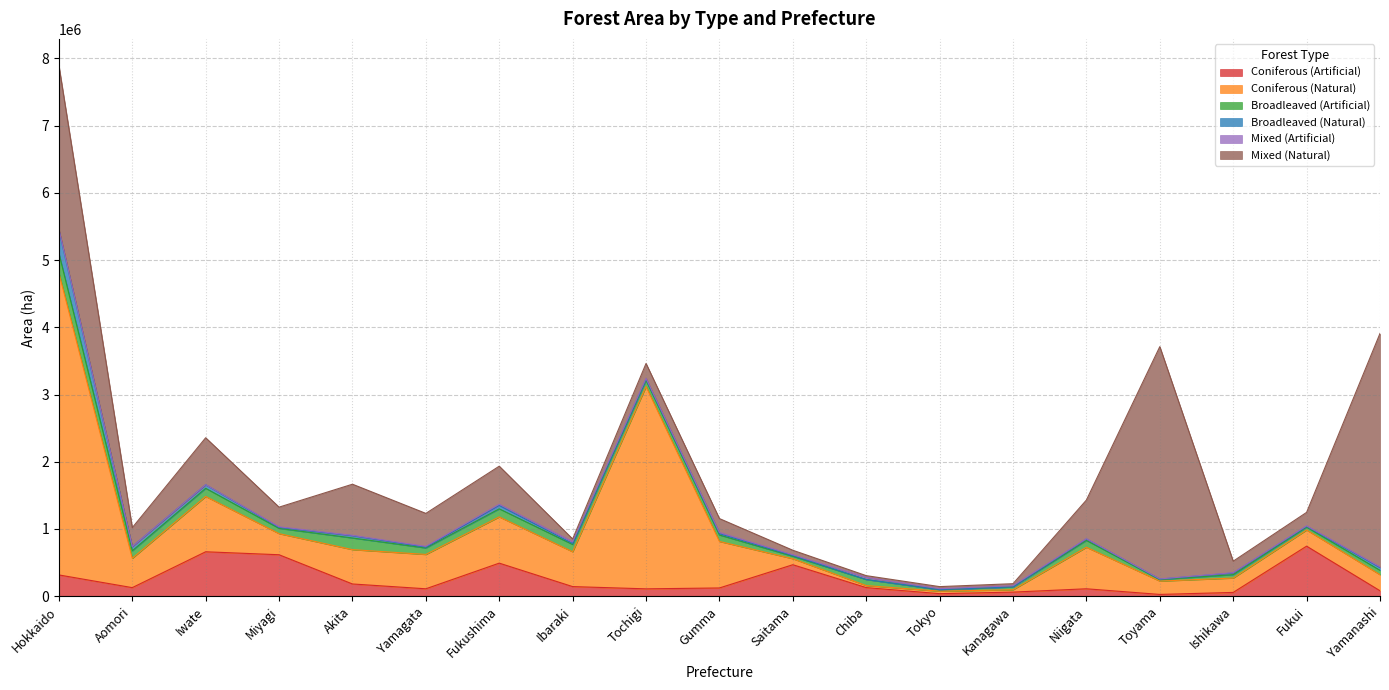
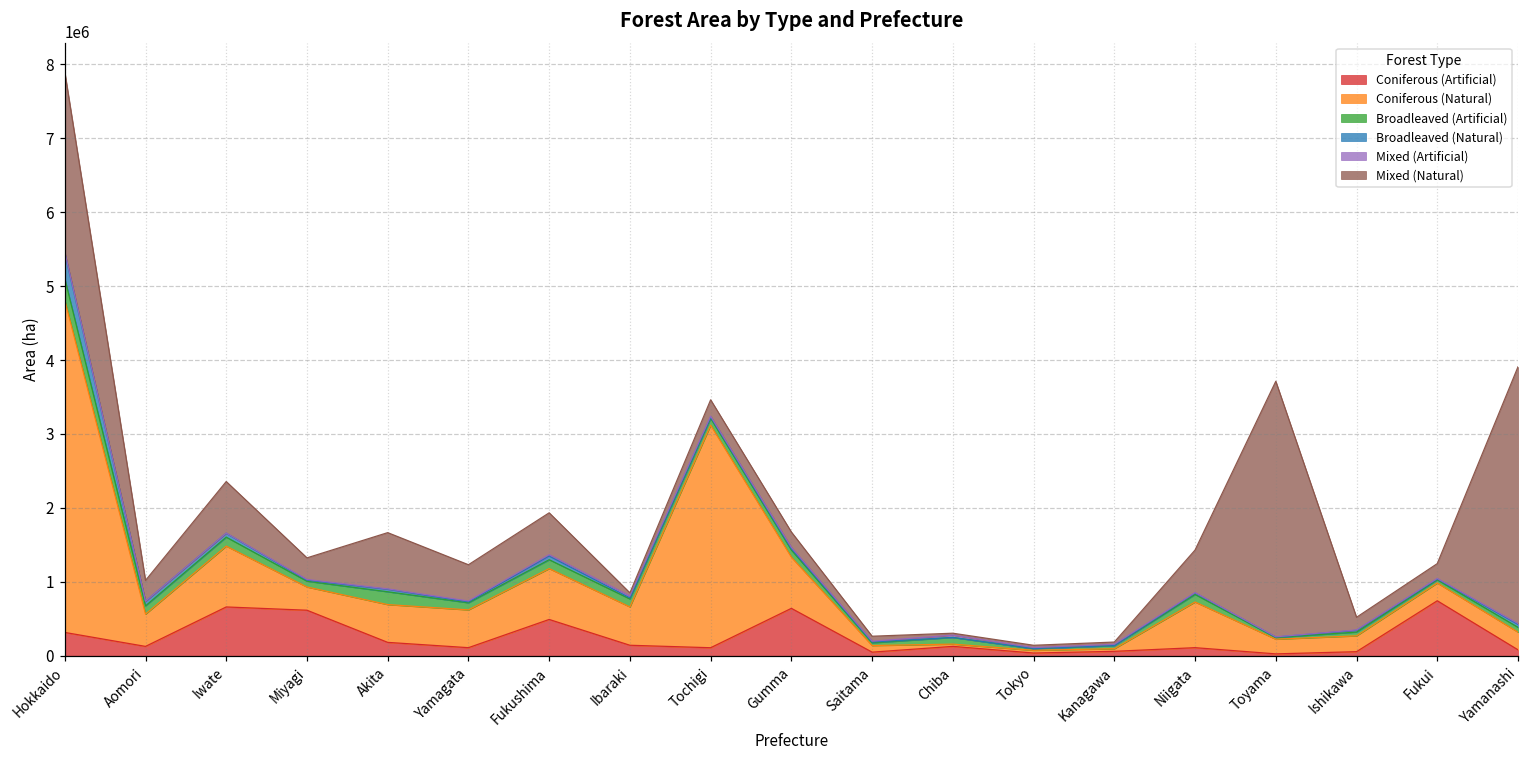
  {
    "Coniferous (Artificial)": {
      "Hokkaido": 300000,
      "Aomori": 100000,
      "Iwate": 700000,
      "Miyagi": 600000,
      "Akita": 200000,
      "Yamagata": 100000,
      "Fukushima": 500000,
      "Ibaraki": 100000,
      "Tochigi": 100000,
-     "Gumma": 100000,
-     "Saitama": 500000,
+     "Gumma": 600000,
+     "Saitama": 0,
      "Niigata": 100000,
      "Toyama": 0,
      "Ishikawa": 100000,
      "Fukui": 700000,
      "Yamanashi": 100000
    },
    "Coniferous (Natural)": {
      "Hokkaido": 4500000,
      "Aomori": 400000,
      "Iwate": 800000,
      "Miyagi": 300000,
      "Akita": 500000,
      "Yamagata": 500000,
      "Fukushima": 700000,
      "Ibaraki": 500000,
      "Tochigi": 3000000,
      "Gumma": 700000,
      "Niigata": 600000,
      "Ishikawa": 200000,
      "Fukui": 200000,
      "Yamanashi": 200000
    },
    "Broadleaved (Artificial)": {
      "Hokkaido": 300000,
      "Aomori": 100000,
      "Iwate": 100000,
      "Fukushima": 100000,
      "Yamanashi": 100000
    },
    "Mixed (Natural)": {
      "Hokkaido": 2400000,
      "Aomori": 300000,
      "Iwate": 700000,
      "Miyagi": 300000,
      "Akita": 800000,
      "Yamagata": 500000,
      "Fukushima": 600000,
      "Ibaraki": 0,
      "Tochigi": 200000,
      "Gumma": 200000,
      "Saitama": 100000,
      "Niigata": 600000,
      "Toyama": 3500000,
      "Ishikawa": 200000,
      "Fukui": 200000,
      "Yamanashi": 3500000
    }
  }
